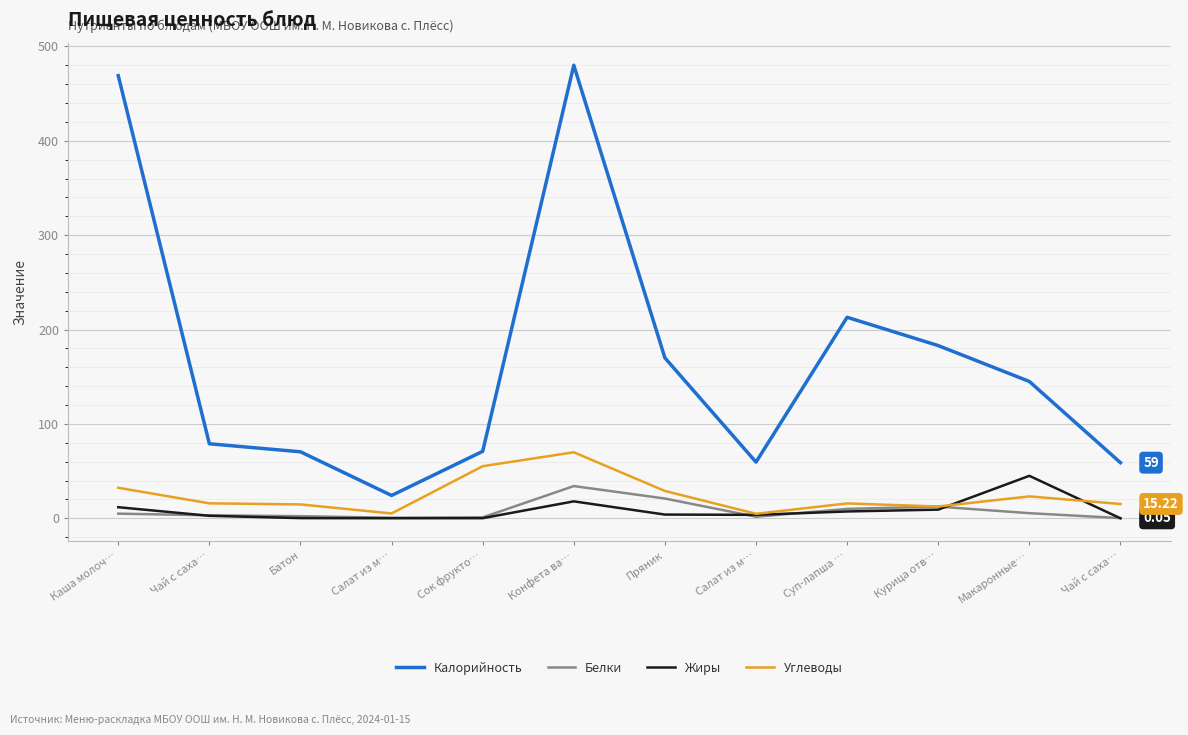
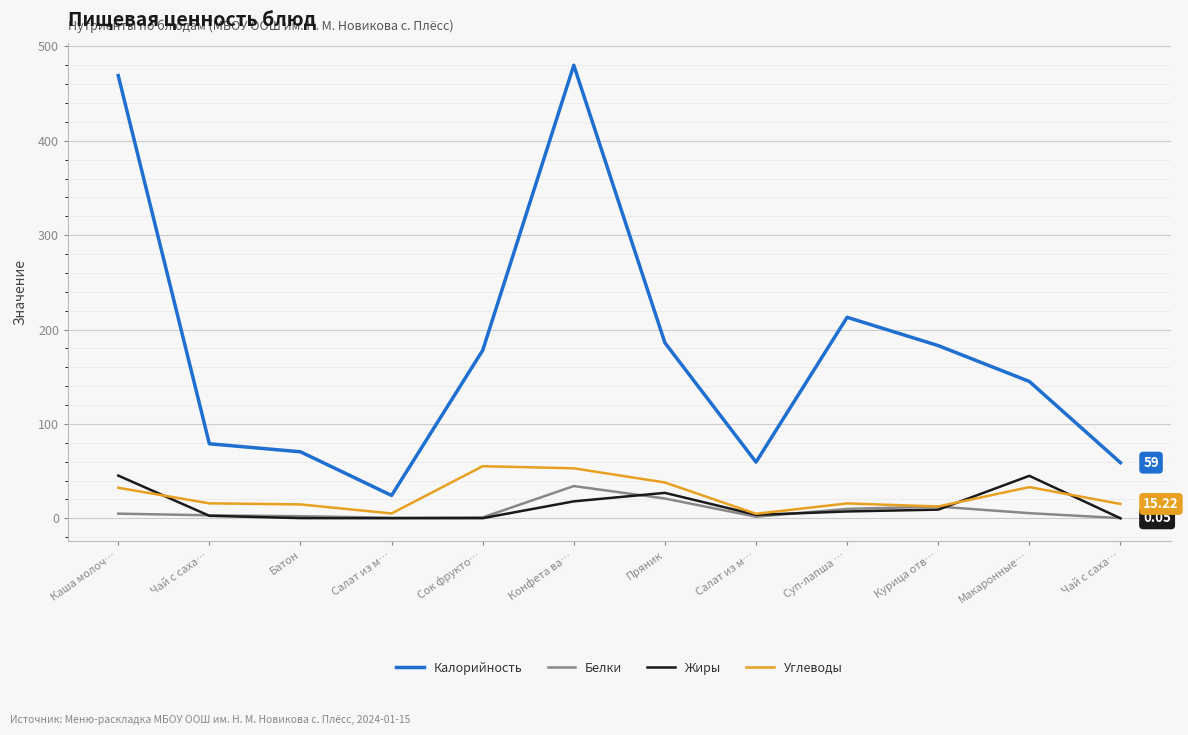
  {
    "Калорийность": {
      "Каша молоч…": 470,
      "Батон": 70,
-     "Сок фрукто…": 70,
+     "Сок фрукто…": 180,
      "Конфета ва…": 480,
-     "Пряник": 170,
+     "Пряник": 190,
      "Суп-лапша …": 210,
      "Курица отв…": 180,
      "Макаронные…": 150
    },
    "Белки": {
      "Каша молоч…": 0,
      "Конфета ва…": 30,
      "Пряник": 20,
      "Макаронные…": 10
    },
    "Жиры": {
-     "Каша молоч…": 10,
+     "Каша молоч…": 50,
      "Конфета ва…": 20,
-     "Пряник": 0,
+     "Пряник": 30,
      "Курица отв…": 10,
      "Макаронные…": 50
    },
    "Углеводы": {
      "Каша молоч…": 30,
      "Батон": 10,
      "Сок фрукто…": 60,
-     "Конфета ва…": 70,
-     "Пряник": 30,
+     "Конфета ва…": 50,
+     "Пряник": 40,
      "Суп-лапша …": 20,
-     "Макаронные…": 20
+     "Макаронные…": 30
    }
  }
